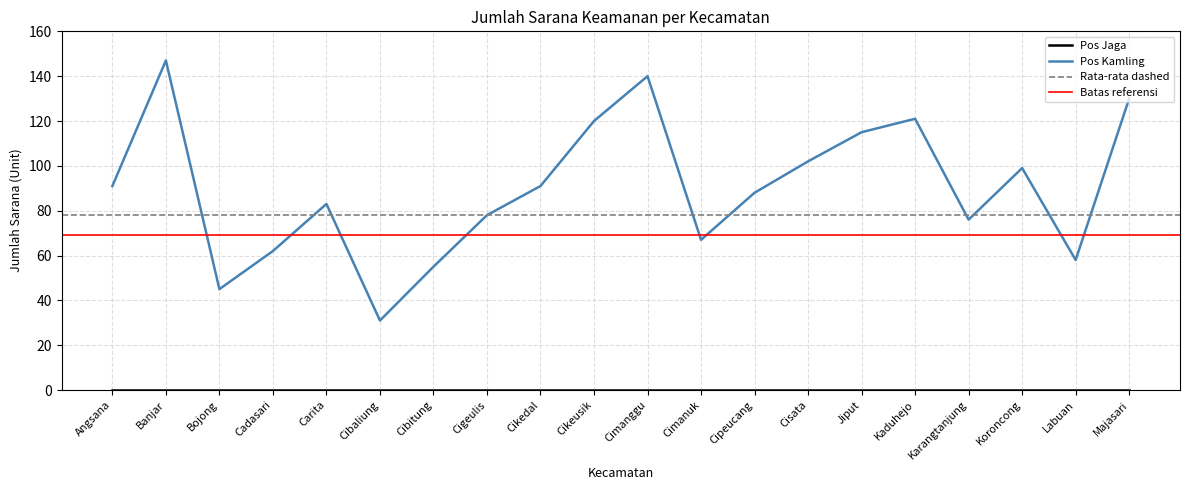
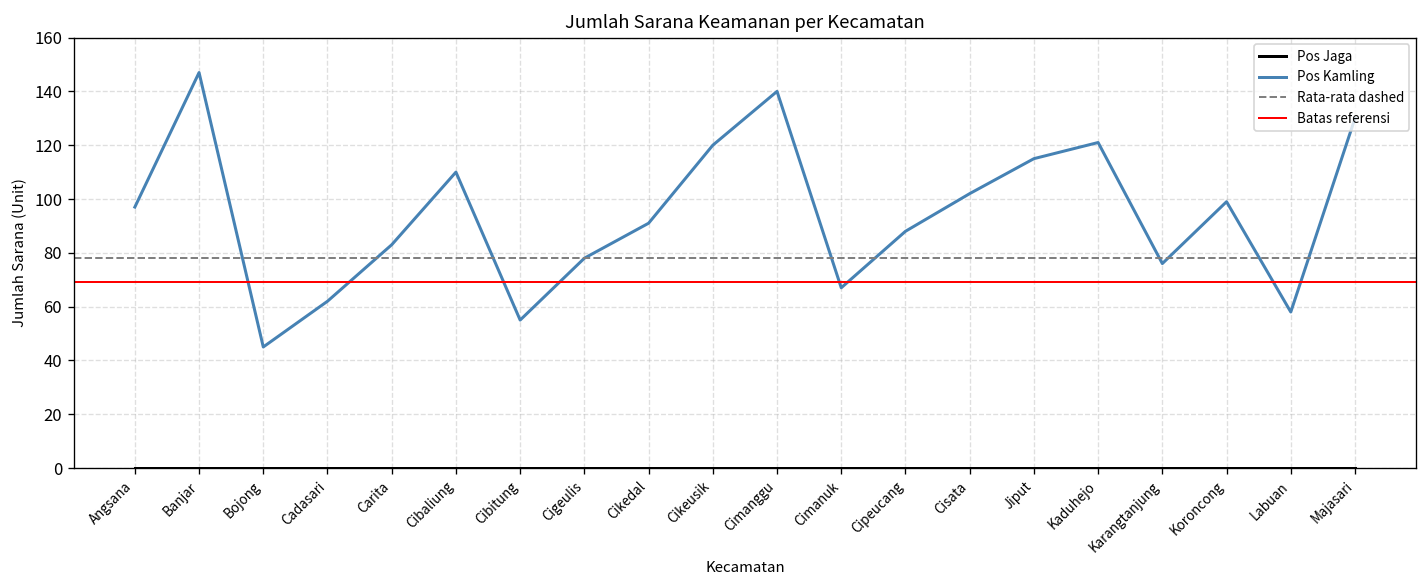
  {
    "Pos Jaga": {
      "Angsana": 0,
      "Banjar": 0,
      "Bojong": 0,
      "Cadasari": 0,
      "Carita": 0,
      "Cibaliung": 0,
      "Cibitung": 0,
      "Cigeulis": 0,
      "Cikedal": 0,
      "Cikeusik": 0,
      "Cimanggu": 0,
      "Cimanuk": 0,
      "Cipeucang": 0,
      "Cisata": 0,
      "Jiput": 0,
      "Kaduhejo": 0,
      "Karangtanjung": 0,
      "Koroncong": 0,
      "Labuan": 0,
      "Majasari": 0
    },
    "Pos Kamling": {
-     "Angsana": 91,
+     "Angsana": 97,
      "Banjar": 147,
      "Bojong": 45,
      "Cadasari": 62,
      "Carita": 83,
-     "Cibaliung": 31,
+     "Cibaliung": 110,
      "Cibitung": 55,
      "Cigeulis": 78,
      "Cikedal": 91,
      "Cikeusik": 120,
      "Cimanggu": 140,
      "Cimanuk": 67,
      "Cipeucang": 88,
      "Cisata": 102,
      "Jiput": 115,
      "Kaduhejo": 121,
      "Karangtanjung": 76,
      "Koroncong": 99,
      "Labuan": 58
    }
  }
